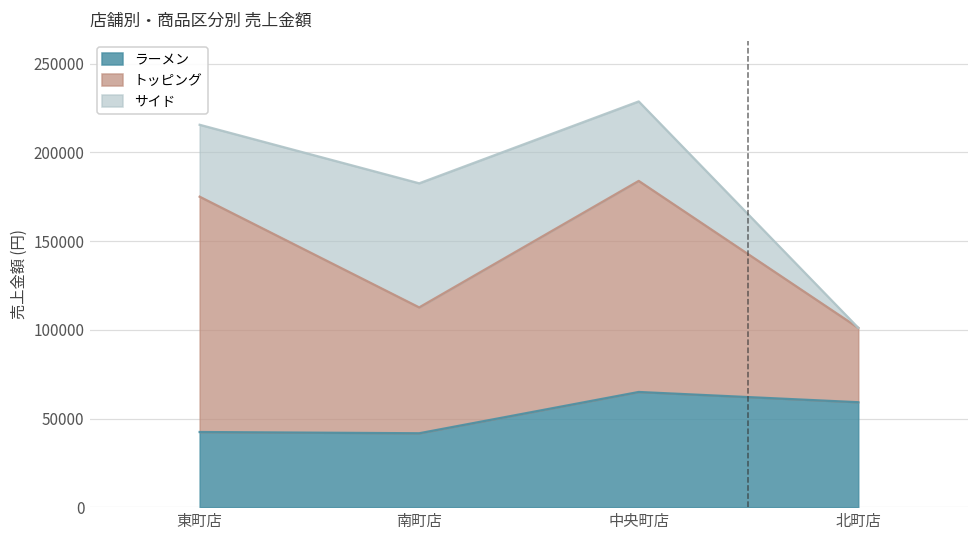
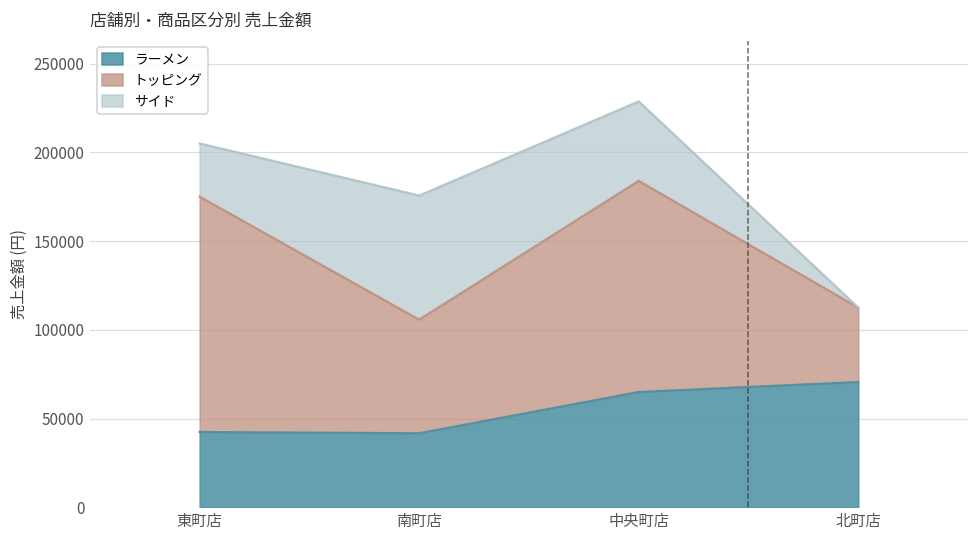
  {
    "ラーメン": {
      "東町店": 42000,
      "南町店": 42000,
      "中央町店": 65000,
-     "北町店": 59000
+     "北町店": 71000
    },
    "トッピング": {
      "東町店": 133000,
-     "南町店": 71000,
+     "南町店": 64000,
      "中央町店": 119000
    },
    "サイド": {
-     "東町店": 41000,
+     "東町店": 30000,
      "南町店": 70000,
      "中央町店": 45000
    }
  }
